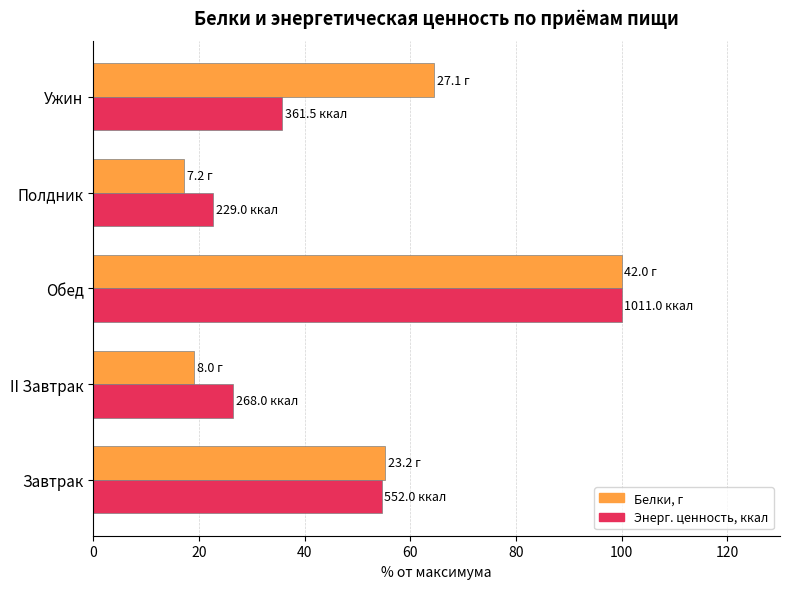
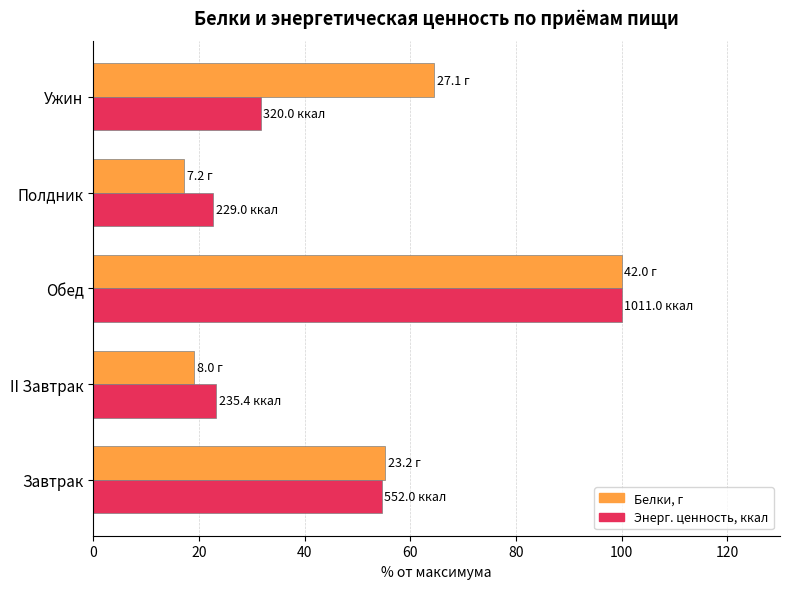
  {
    "Энерг. ценность, ккал": {
-     "Ужин": 361.5,
-     "II Завтрак": 268.0
+     "Ужин": 320.0,
+     "II Завтрак": 235.4
    }
  }
